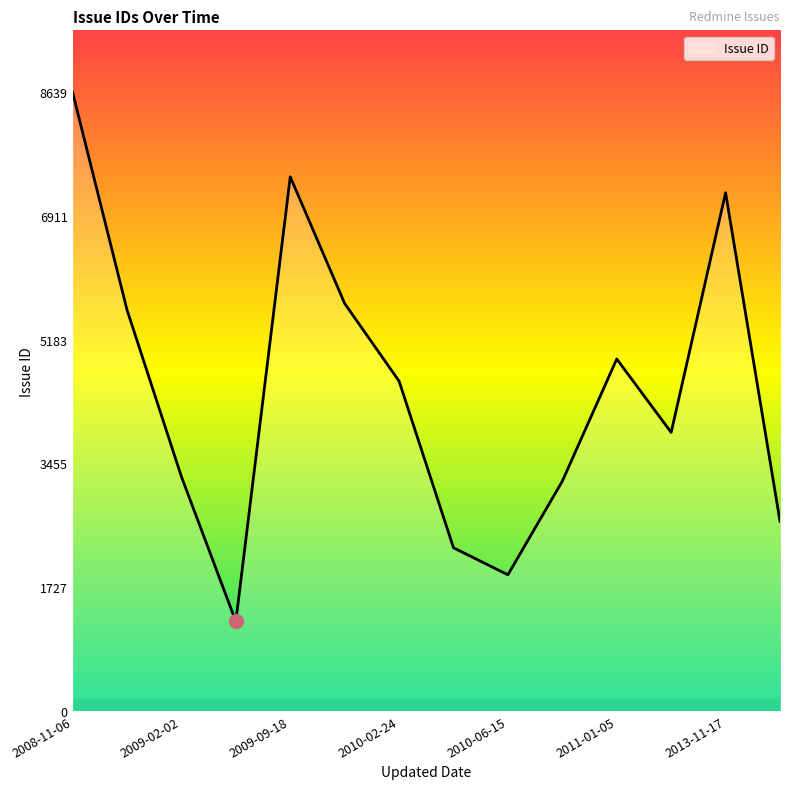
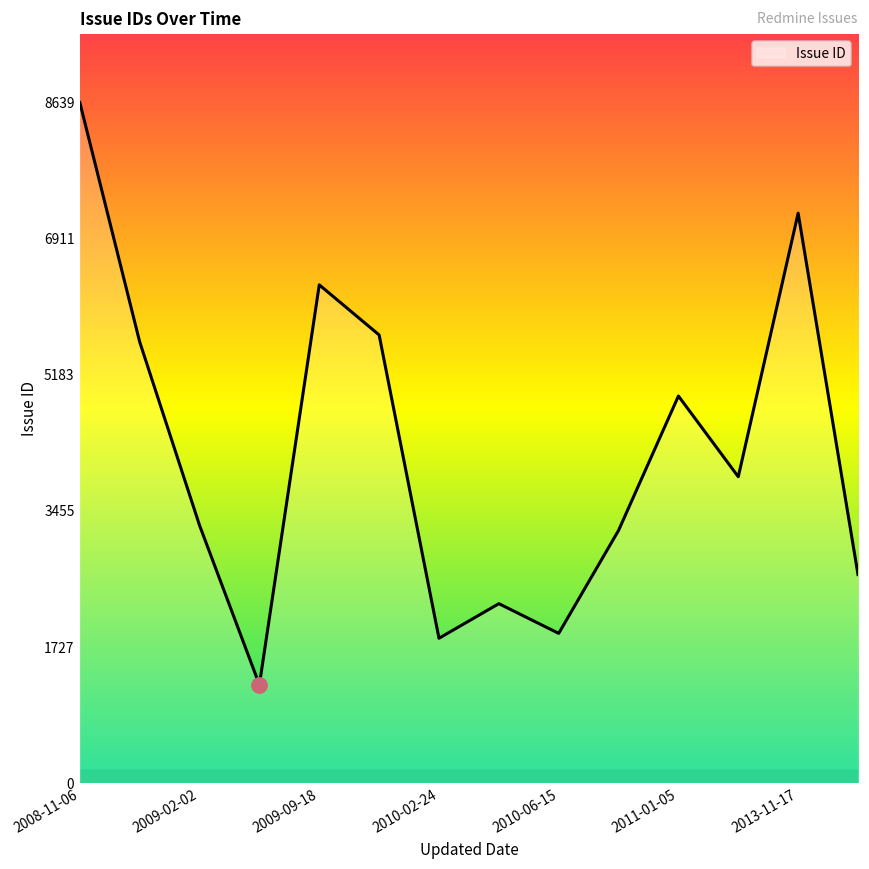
  {
    "Issue ID": {
      "2008-11-06": 8600,
      "2009-02-02": 3300,
-     "2009-09-18": 7500,
-     "2010-02-24": 4600,
+     "2009-09-18": 6300,
+     "2010-02-24": 1800,
      "2010-06-15": 1900,
      "2011-01-05": 4900
    }
  }
